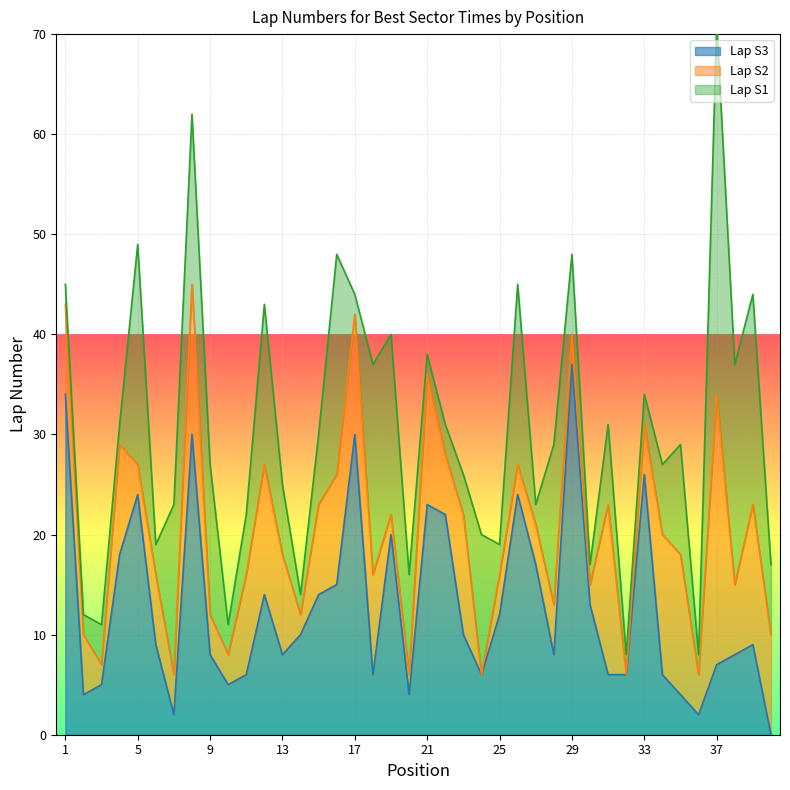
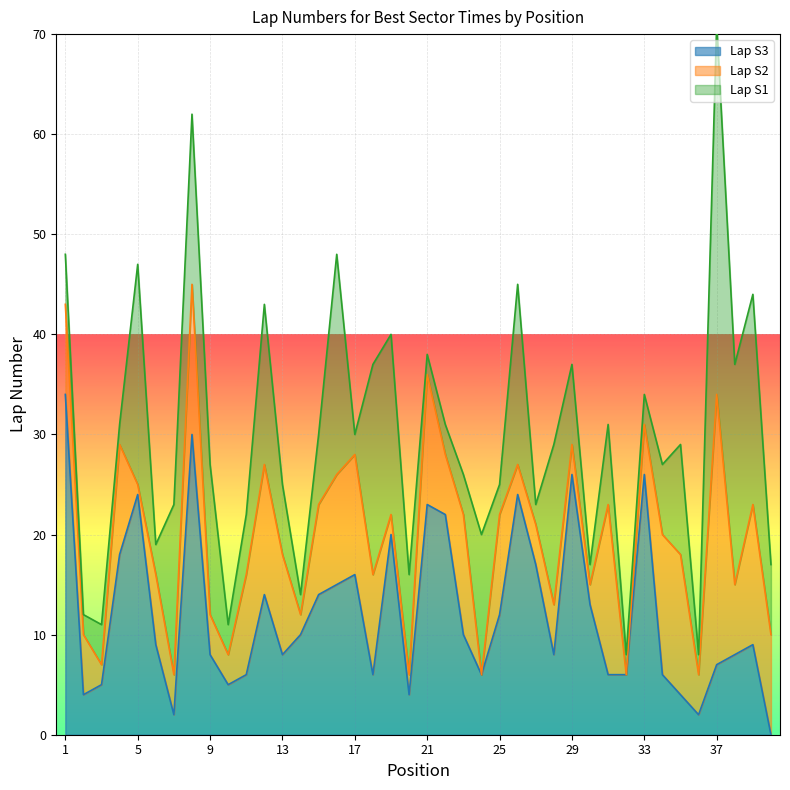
  {
    "Lap S3": {
      "1": 34,
      "5": 24,
      "9": 8,
      "13": 8,
-     "17": 30,
+     "17": 16,
      "21": 23,
      "25": 12,
-     "29": 37,
+     "29": 26,
      "33": 26,
      "37": 7
    },
    "Lap S2": {
      "1": 9,
-     "5": 3,
+     "5": 1,
      "9": 4,
      "13": 10,
      "17": 12,
      "21": 13,
-     "25": 4,
+     "25": 10,
      "29": 3,
      "33": 5,
      "37": 27
    },
    "Lap S1": {
-     "1": 2,
+     "1": 5,
      "5": 22,
      "9": 15,
      "13": 7,
      "17": 2,
      "21": 2,
      "25": 3,
      "29": 8,
      "33": 3
    }
  }
